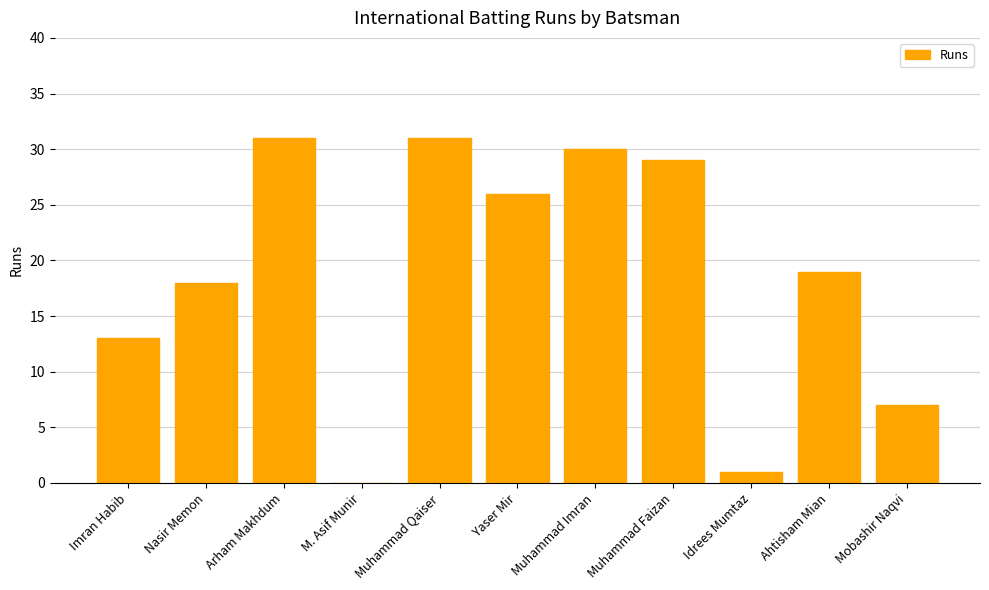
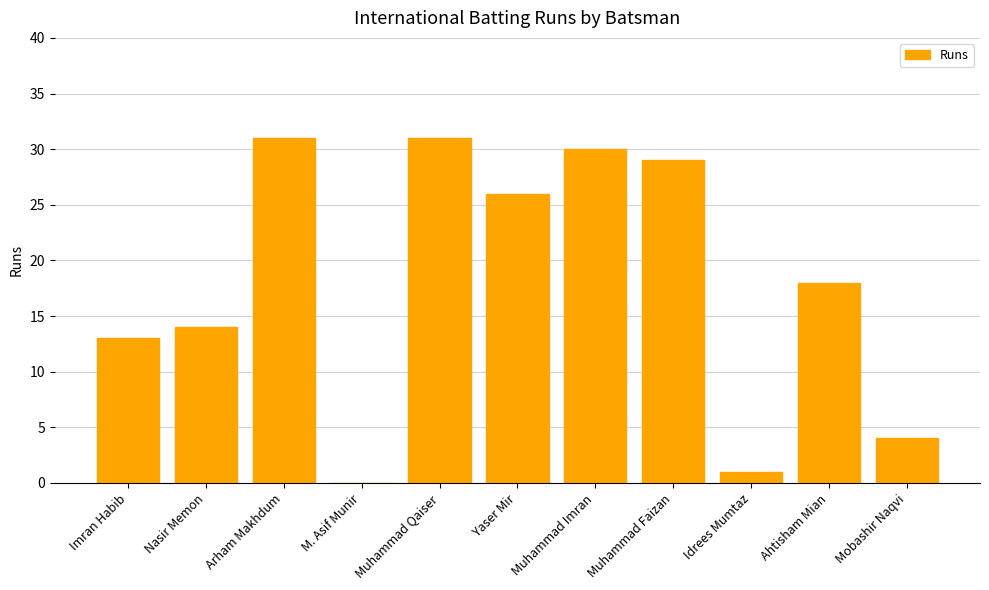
  {
    "Imran Habib": 13,
-   "Nasir Memon": 18,
+   "Nasir Memon": 14,
    "Arham Makhdum": 31,
    "M. Asif Munir": 0,
    "Muhammad Qaiser": 31,
    "Yaser Mir": 26,
    "Muhammad Imran": 30,
    "Muhammad Faizan": 29,
    "Idrees Mumtaz": 1,
-   "Ahtisham Mian": 19,
-   "Mobashir Naqvi": 7
+   "Ahtisham Mian": 18,
+   "Mobashir Naqvi": 4
  }
